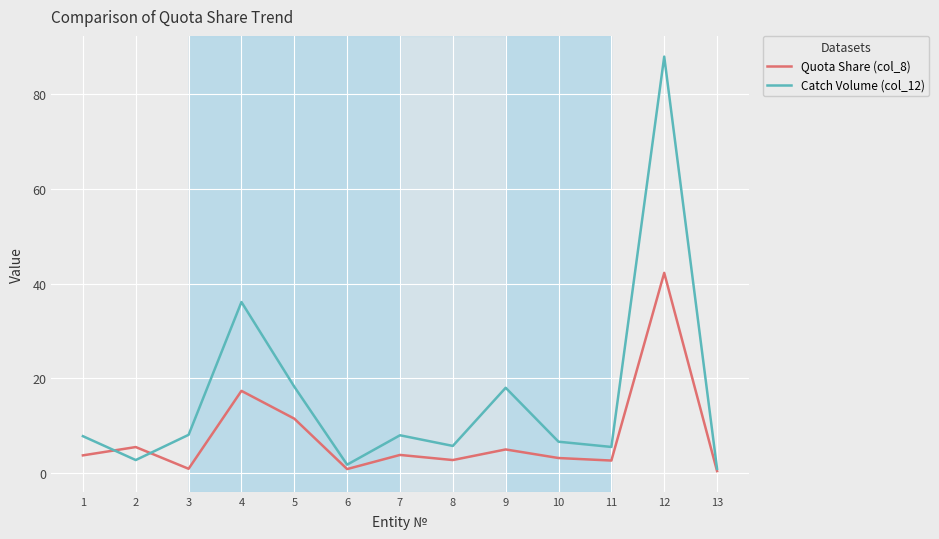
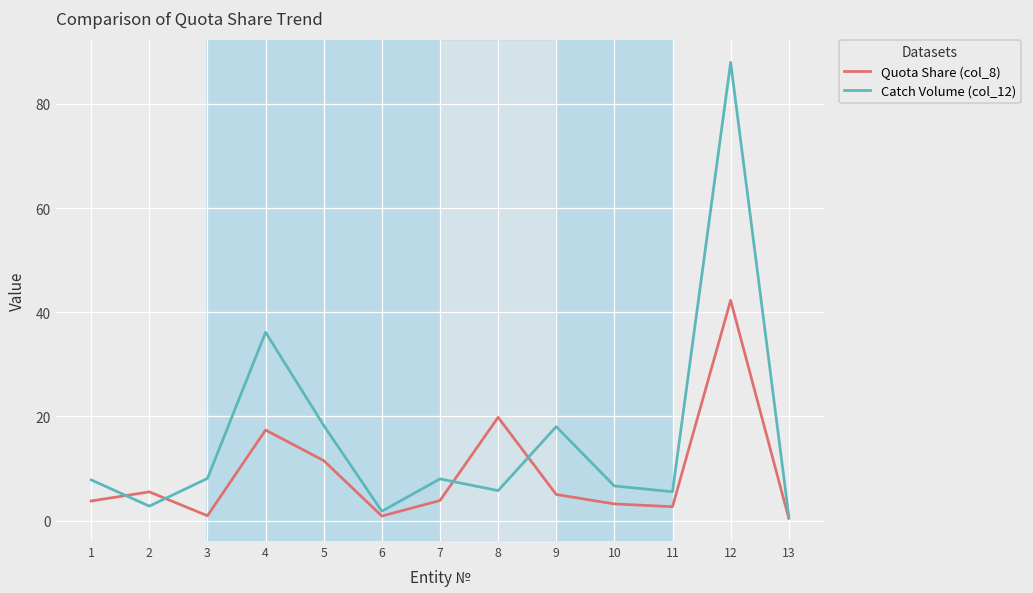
  {
    "Quota Share (col_8)": {
      "1": 4,
      "2": 6,
      "3": 1,
      "4": 17,
      "5": 12,
      "6": 1,
      "7": 4,
-     "8": 3,
+     "8": 20,
      "9": 5,
      "10": 3,
      "11": 3,
      "12": 42
    },
    "Catch Volume (col_12)": {
      "1": 8,
      "2": 3,
      "3": 8,
      "4": 36,
      "5": 18,
      "6": 2,
      "7": 8,
      "8": 6,
      "9": 18,
      "10": 7,
      "11": 6,
      "12": 88
    }
  }
